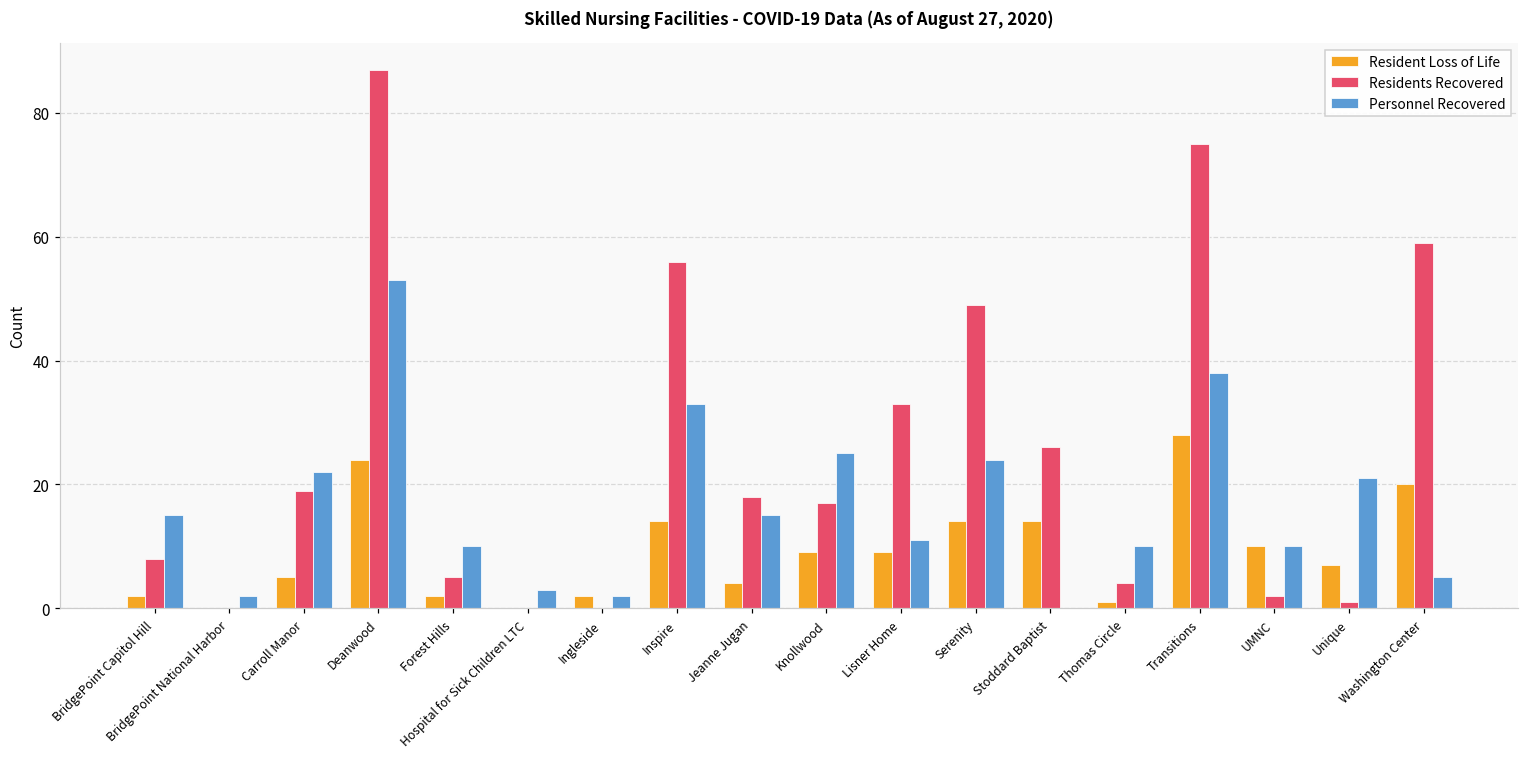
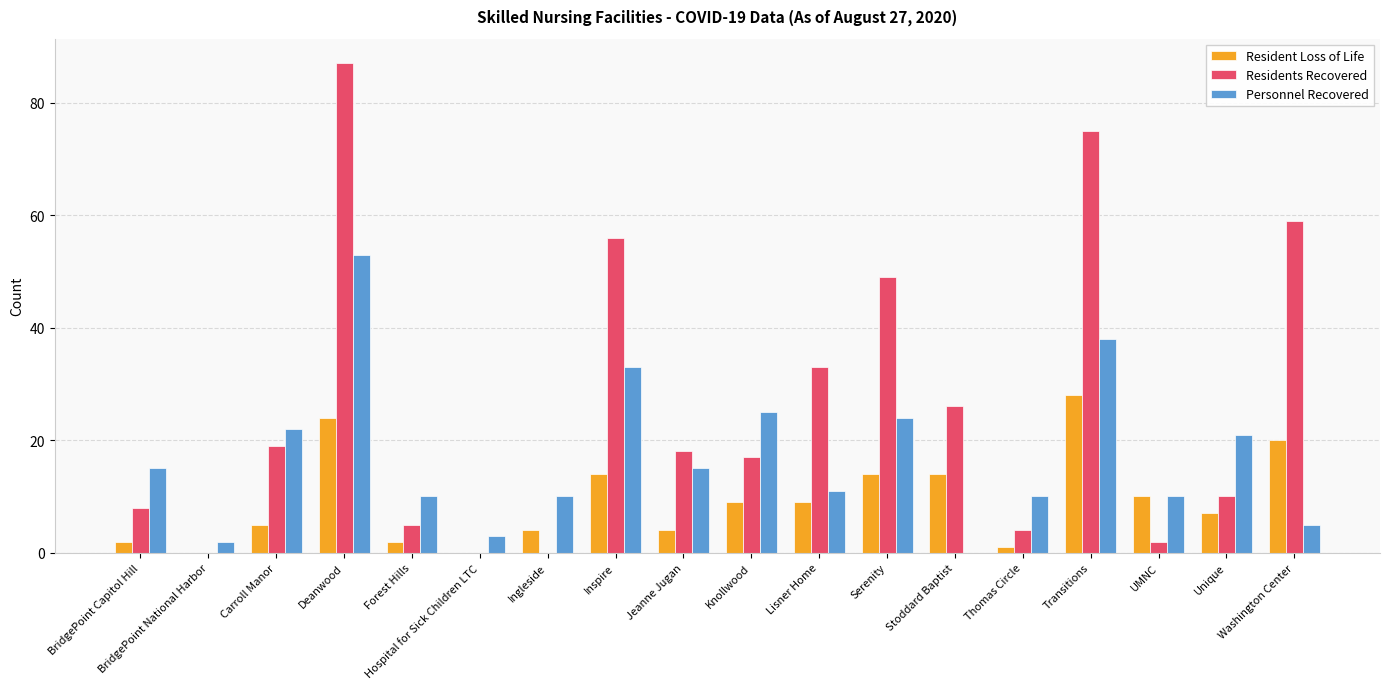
  {
    "Resident Loss of Life": {
      "BridgePoint Capitol Hill": 2,
      "BridgePoint National Harbor": 0,
      "Carroll Manor": 5,
      "Deanwood": 24,
      "Forest Hills": 2,
      "Hospital for Sick Children LTC": 0,
-     "Ingleside": 2,
+     "Ingleside": 4,
      "Inspire": 14,
      "Jeanne Jugan": 4,
      "Knollwood": 9,
      "Lisner Home": 9,
      "Serenity": 14,
      "Stoddard Baptist": 14,
      "Thomas Circle": 1,
      "Transitions": 28,
      "UMNC": 10,
      "Unique": 7,
      "Washington Center": 20
    },
    "Residents Recovered": {
      "BridgePoint Capitol Hill": 8,
      "BridgePoint National Harbor": 0,
      "Carroll Manor": 19,
      "Deanwood": 87,
      "Forest Hills": 5,
      "Hospital for Sick Children LTC": 0,
      "Ingleside": 0,
      "Inspire": 56,
      "Jeanne Jugan": 18,
      "Knollwood": 17,
      "Lisner Home": 33,
      "Serenity": 49,
      "Stoddard Baptist": 26,
      "Thomas Circle": 4,
      "Transitions": 75,
      "UMNC": 2,
-     "Unique": 1,
+     "Unique": 10,
      "Washington Center": 59
    },
    "Personnel Recovered": {
      "BridgePoint Capitol Hill": 15,
      "BridgePoint National Harbor": 2,
      "Carroll Manor": 22,
      "Deanwood": 53,
      "Forest Hills": 10,
      "Hospital for Sick Children LTC": 3,
-     "Ingleside": 2,
+     "Ingleside": 10,
      "Inspire": 33,
      "Jeanne Jugan": 15,
      "Knollwood": 25,
      "Lisner Home": 11,
      "Serenity": 24,
      "Stoddard Baptist": 0,
      "Thomas Circle": 10,
      "Transitions": 38,
      "UMNC": 10,
      "Unique": 21,
      "Washington Center": 5
    }
  }
